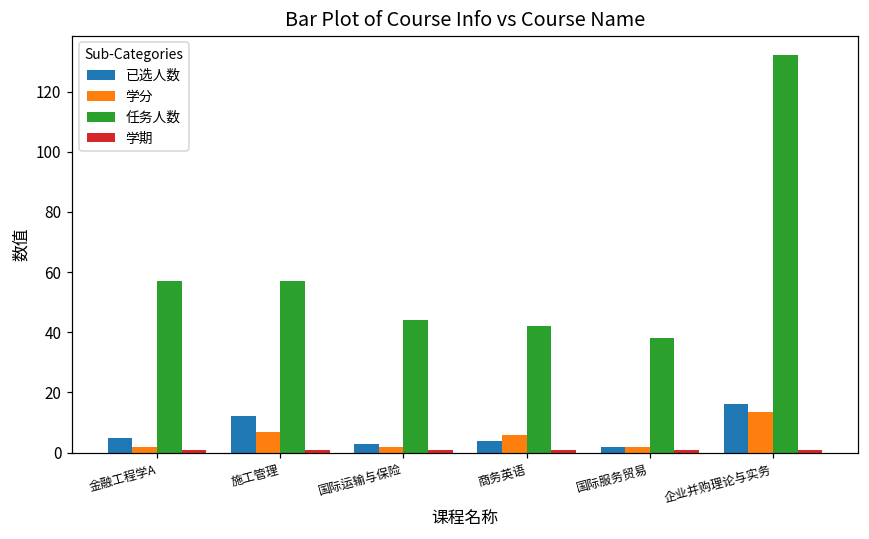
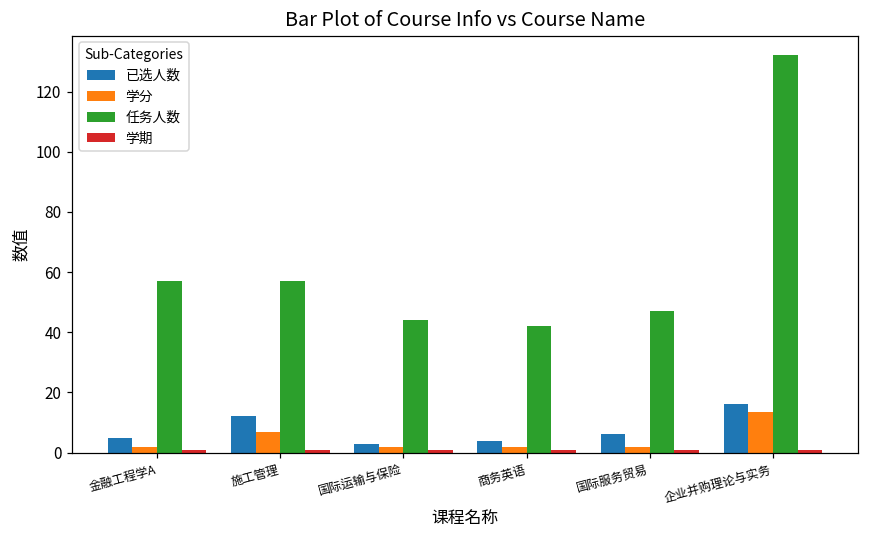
  {
    "已选人数": {
      "金融工程学A": 5,
      "施工管理": 12,
      "国际运输与保险": 3,
      "商务英语": 4,
-     "国际服务贸易": 2,
+     "国际服务贸易": 6,
      "企业并购理论与实务": 16
    },
    "学分": {
      "金融工程学A": 2,
      "施工管理": 7,
      "国际运输与保险": 2,
-     "商务英语": 6,
+     "商务英语": 2,
      "国际服务贸易": 2,
      "企业并购理论与实务": 13
    },
    "任务人数": {
      "金融工程学A": 57,
      "施工管理": 57,
      "国际运输与保险": 44,
      "商务英语": 42,
-     "国际服务贸易": 38,
+     "国际服务贸易": 47,
      "企业并购理论与实务": 132
    },
    "学期": {
      "金融工程学A": 1,
      "施工管理": 1,
      "国际运输与保险": 1,
      "商务英语": 1,
      "国际服务贸易": 1,
      "企业并购理论与实务": 1
    }
  }
